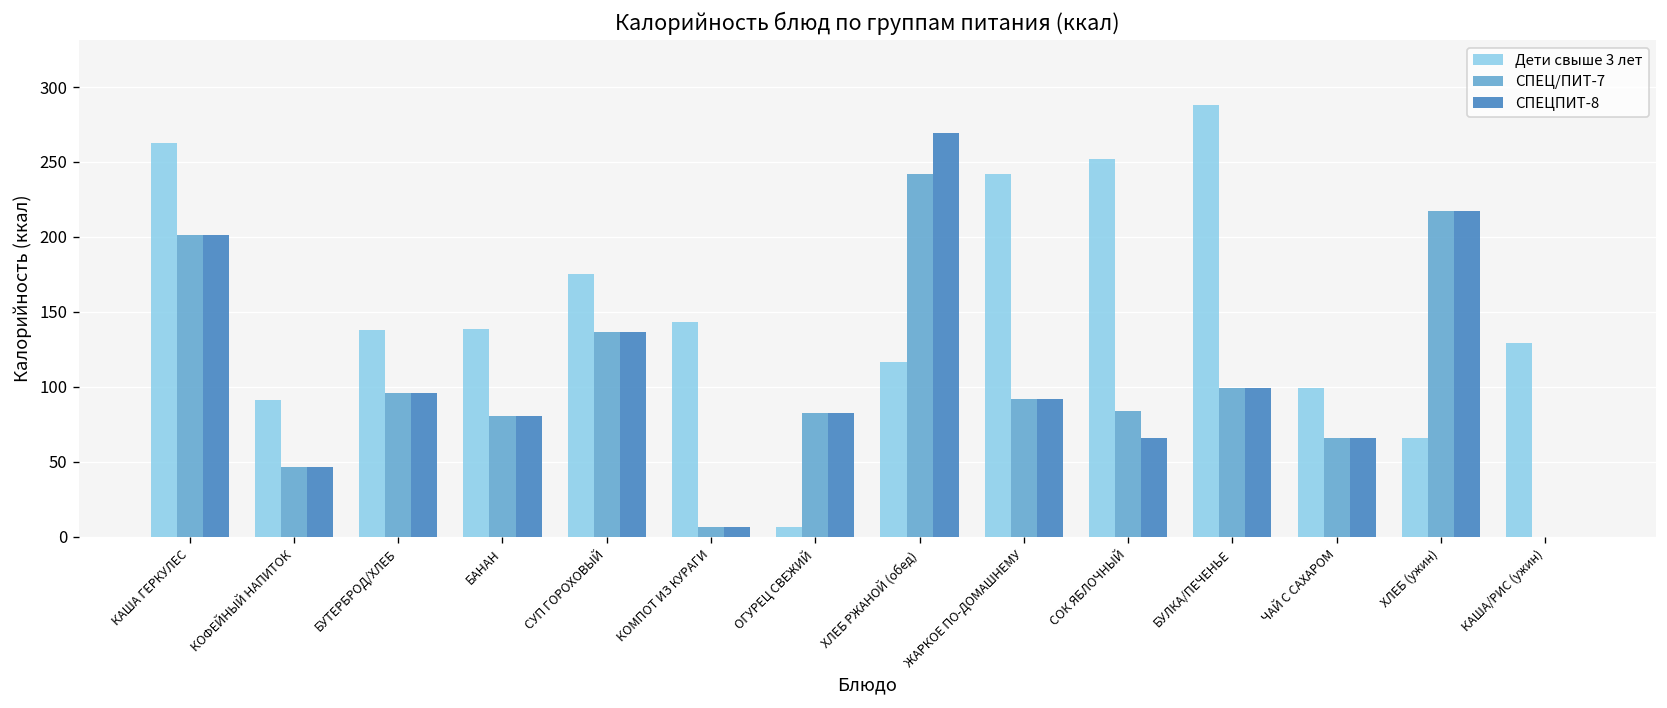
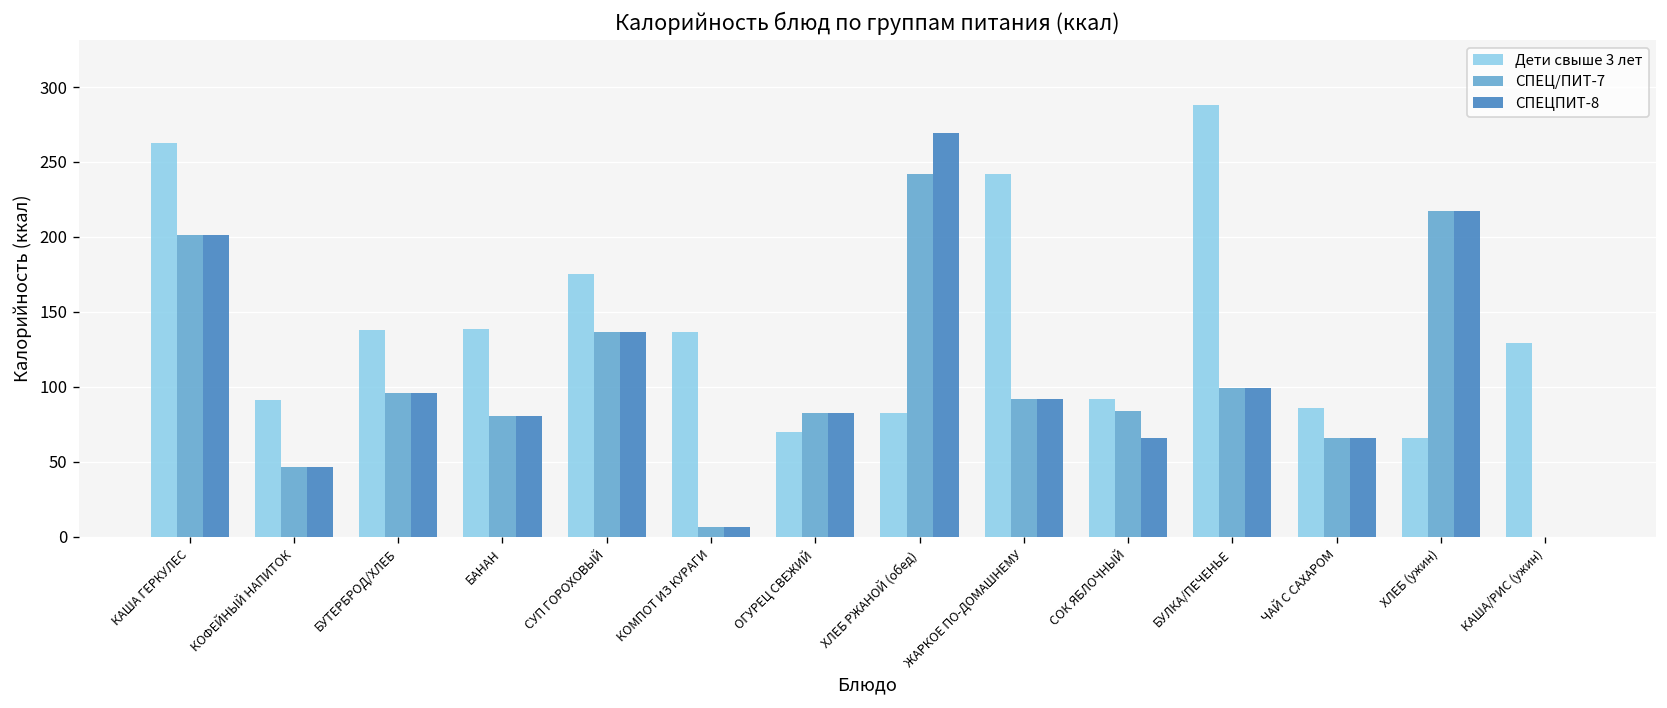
  {
    "Дети свыше 3 лет": {
      "КАША ГЕРКУЛЕС": 263,
      "КОФЕЙНЫЙ НАПИТОК": 91,
      "БУТЕРБРОД/ХЛЕБ": 138,
      "БАНАН": 139,
      "СУП ГОРОХОВЫЙ": 175,
-     "КОМПОТ ИЗ КУРАГИ": 143,
-     "ОГУРЕЦ СВЕЖИЙ": 7,
-     "ХЛЕБ РЖАНОЙ (обед)": 116,
+     "КОМПОТ ИЗ КУРАГИ": 136,
+     "ОГУРЕЦ СВЕЖИЙ": 70,
+     "ХЛЕБ РЖАНОЙ (обед)": 83,
      "ЖАРКОЕ ПО-ДОМАШНЕМУ": 242,
-     "СОК ЯБЛОЧНЫЙ": 252,
+     "СОК ЯБЛОЧНЫЙ": 92,
      "БУЛКА/ПЕЧЕНЬЕ": 288,
-     "ЧАЙ С САХАРОМ": 99,
+     "ЧАЙ С САХАРОМ": 86,
      "ХЛЕБ (ужин)": 66,
      "КАША/РИС (ужин)": 129
    }
  }
